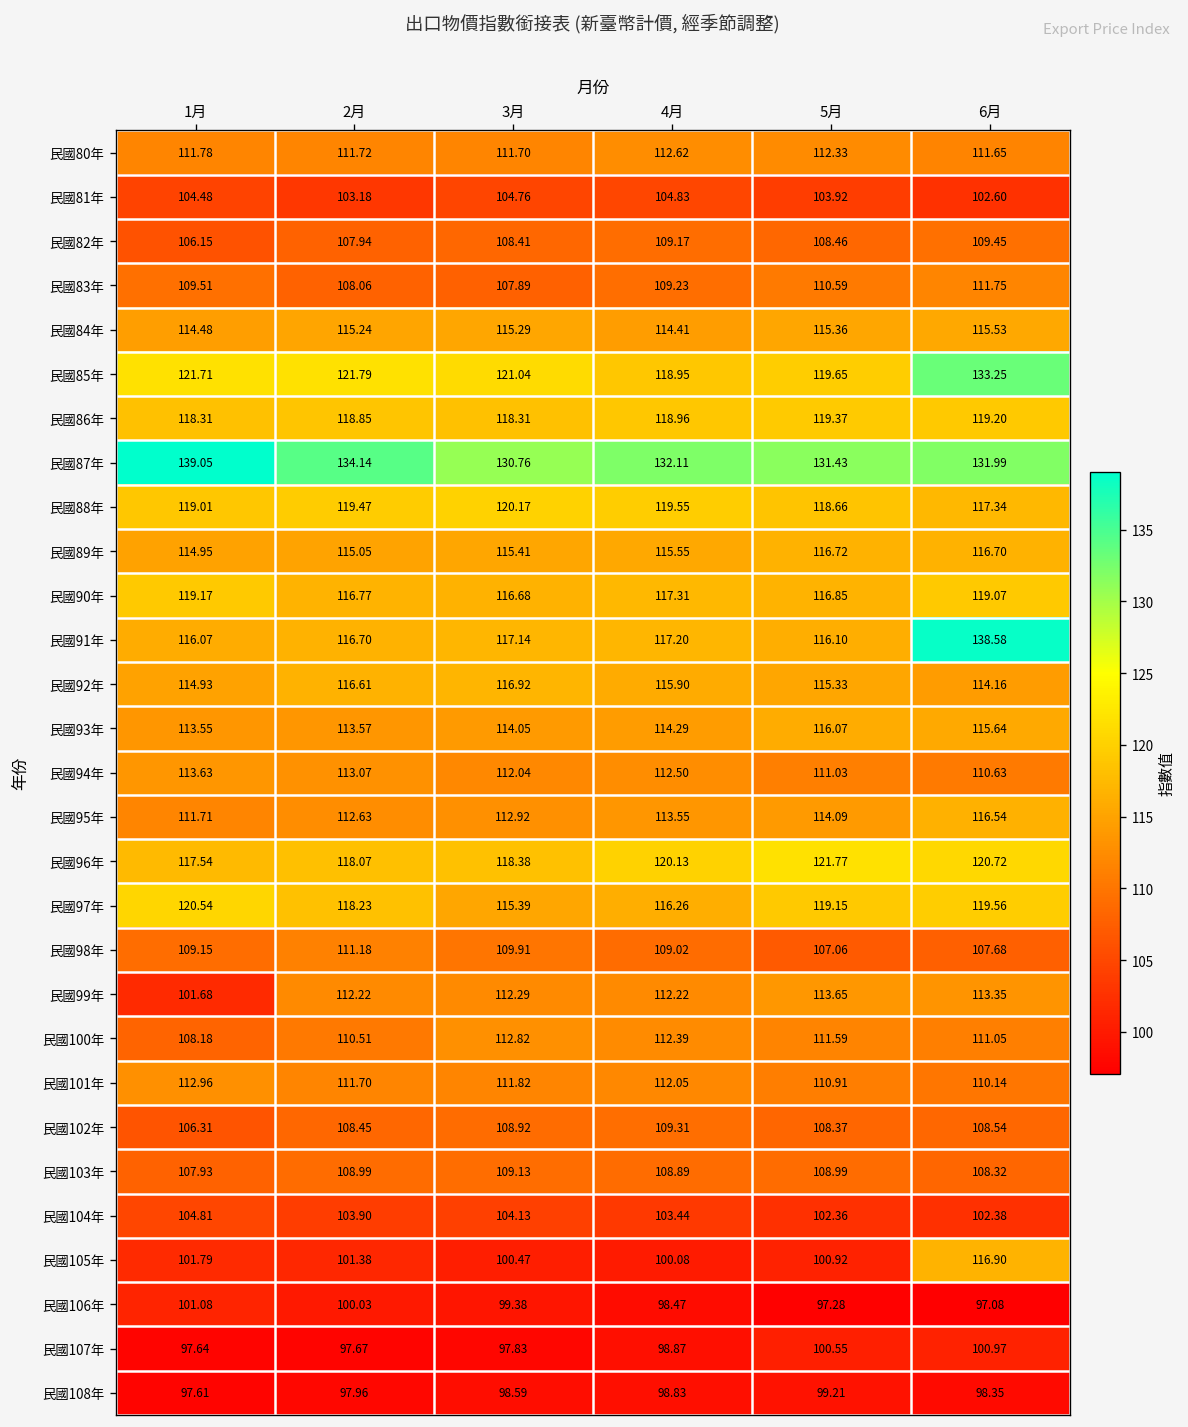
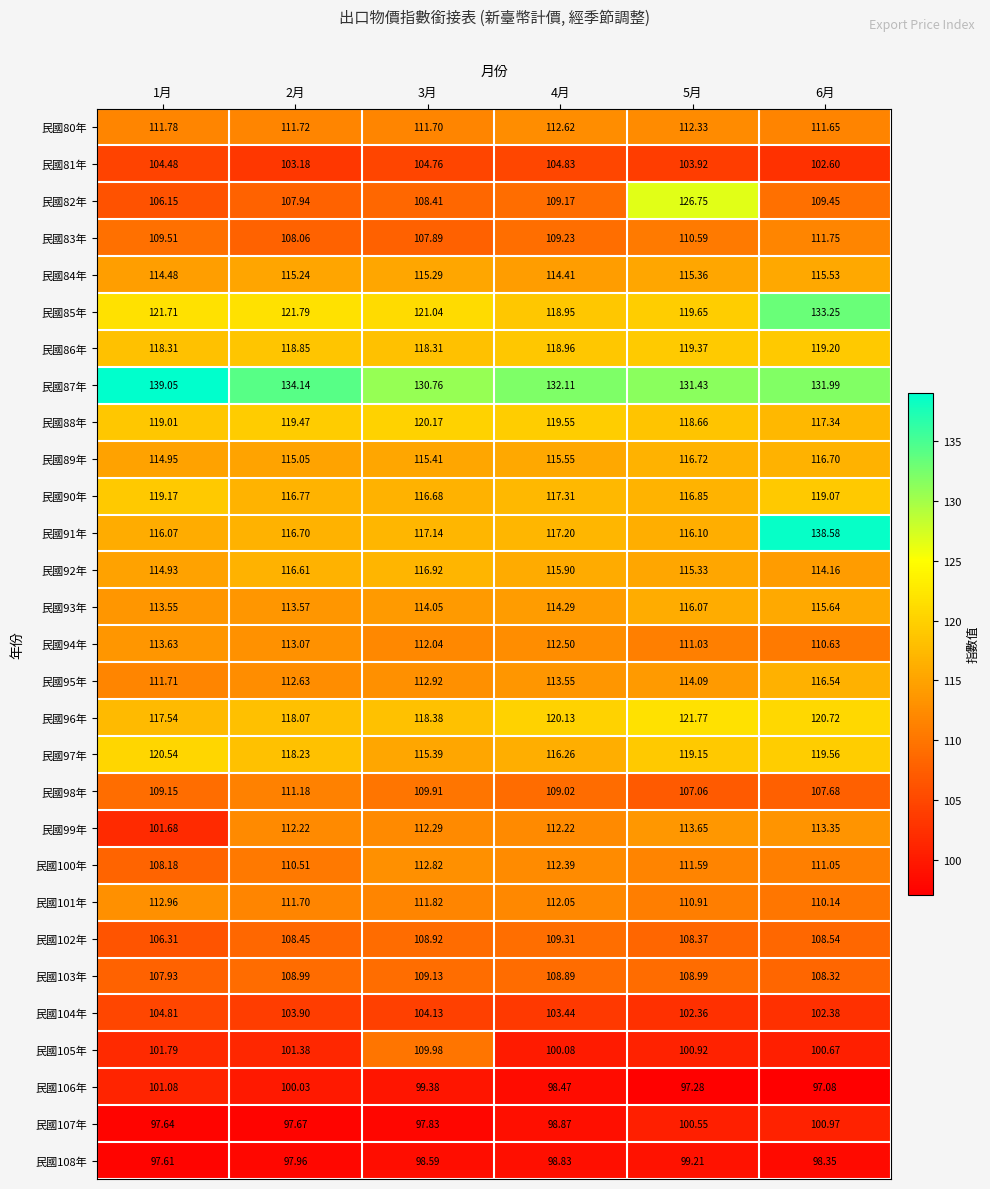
  {
    "民國80年": {
      "1月": 111.78,
      "2月": 111.72,
      "3月": 111.70,
      "4月": 112.62,
      "5月": 112.33,
      "6月": 111.65
    },
    "民國81年": {
      "1月": 104.48,
      "2月": 103.18,
      "3月": 104.76,
      "4月": 104.83,
      "5月": 103.92,
      "6月": 102.60
    },
    "民國82年": {
      "1月": 106.15,
      "2月": 107.94,
      "3月": 108.41,
      "4月": 109.17,
-     "5月": 108.46,
+     "5月": 126.75,
      "6月": 109.45
    },
    "民國83年": {
      "1月": 109.51,
      "2月": 108.06,
      "3月": 107.89,
      "4月": 109.23,
      "5月": 110.59,
      "6月": 111.75
    },
    "民國84年": {
      "1月": 114.48,
      "2月": 115.24,
      "3月": 115.29,
      "4月": 114.41,
      "5月": 115.36,
      "6月": 115.53
    },
    "民國85年": {
      "1月": 121.71,
      "2月": 121.79,
      "3月": 121.04,
      "4月": 118.95,
      "5月": 119.65,
      "6月": 133.25
    },
    "民國86年": {
      "1月": 118.31,
      "2月": 118.85,
      "3月": 118.31,
      "4月": 118.96,
      "5月": 119.37,
      "6月": 119.20
    },
    "民國87年": {
      "1月": 139.05,
      "2月": 134.14,
      "3月": 130.76,
      "4月": 132.11,
      "5月": 131.43,
      "6月": 131.99
    },
    "民國88年": {
      "1月": 119.01,
      "2月": 119.47,
      "3月": 120.17,
      "4月": 119.55,
      "5月": 118.66,
      "6月": 117.34
    },
    "民國89年": {
      "1月": 114.95,
      "2月": 115.05,
      "3月": 115.41,
      "4月": 115.55,
      "5月": 116.72,
      "6月": 116.70
    },
    "民國90年": {
      "1月": 119.17,
      "2月": 116.77,
      "3月": 116.68,
      "4月": 117.31,
      "5月": 116.85,
      "6月": 119.07
    },
    "民國91年": {
      "1月": 116.07,
      "2月": 116.70,
      "3月": 117.14,
      "4月": 117.20,
      "5月": 116.10,
      "6月": 138.58
    },
    "民國92年": {
      "1月": 114.93,
      "2月": 116.61,
      "3月": 116.92,
      "4月": 115.90,
      "5月": 115.33,
      "6月": 114.16
    },
    "民國93年": {
      "1月": 113.55,
      "2月": 113.57,
      "3月": 114.05,
      "4月": 114.29,
      "5月": 116.07,
      "6月": 115.64
    },
    "民國94年": {
      "1月": 113.63,
      "2月": 113.07,
      "3月": 112.04,
      "4月": 112.50,
      "5月": 111.03,
      "6月": 110.63
    },
    "民國95年": {
      "1月": 111.71,
      "2月": 112.63,
      "3月": 112.92,
      "4月": 113.55,
      "5月": 114.09,
      "6月": 116.54
    },
    "民國96年": {
      "1月": 117.54,
      "2月": 118.07,
      "3月": 118.38,
      "4月": 120.13,
      "5月": 121.77,
      "6月": 120.72
    },
    "民國97年": {
      "1月": 120.54,
      "2月": 118.23,
      "3月": 115.39,
      "4月": 116.26,
      "5月": 119.15,
      "6月": 119.56
    },
    "民國98年": {
      "1月": 109.15,
      "2月": 111.18,
      "3月": 109.91,
      "4月": 109.02,
      "5月": 107.06,
      "6月": 107.68
    },
    "民國99年": {
      "1月": 101.68,
      "2月": 112.22,
      "3月": 112.29,
      "4月": 112.22,
      "5月": 113.65,
      "6月": 113.35
    },
    "民國100年": {
      "1月": 108.18,
      "2月": 110.51,
      "3月": 112.82,
      "4月": 112.39,
      "5月": 111.59,
      "6月": 111.05
    },
    "民國101年": {
      "1月": 112.96,
      "2月": 111.70,
      "3月": 111.82,
      "4月": 112.05,
      "5月": 110.91,
      "6月": 110.14
    },
    "民國102年": {
      "1月": 106.31,
      "2月": 108.45,
      "3月": 108.92,
      "4月": 109.31,
      "5月": 108.37,
      "6月": 108.54
    },
    "民國103年": {
      "1月": 107.93,
      "2月": 108.99,
      "3月": 109.13,
      "4月": 108.89,
      "5月": 108.99,
      "6月": 108.32
    },
    "民國104年": {
      "1月": 104.81,
      "2月": 103.90,
      "3月": 104.13,
      "4月": 103.44,
      "5月": 102.36,
      "6月": 102.38
    },
    "民國105年": {
      "1月": 101.79,
      "2月": 101.38,
-     "3月": 100.47,
+     "3月": 109.98,
      "4月": 100.08,
      "5月": 100.92,
-     "6月": 116.90
+     "6月": 100.67
    },
    "民國106年": {
      "1月": 101.08,
      "2月": 100.03,
      "3月": 99.38,
      "4月": 98.47,
      "5月": 97.28,
      "6月": 97.08
    },
    "民國107年": {
      "1月": 97.64,
      "2月": 97.67,
      "3月": 97.83,
      "4月": 98.87,
      "5月": 100.55,
      "6月": 100.97
    },
    "民國108年": {
      "1月": 97.61,
      "2月": 97.96,
      "3月": 98.59,
      "4月": 98.83,
      "5月": 99.21,
      "6月": 98.35
    }
  }
